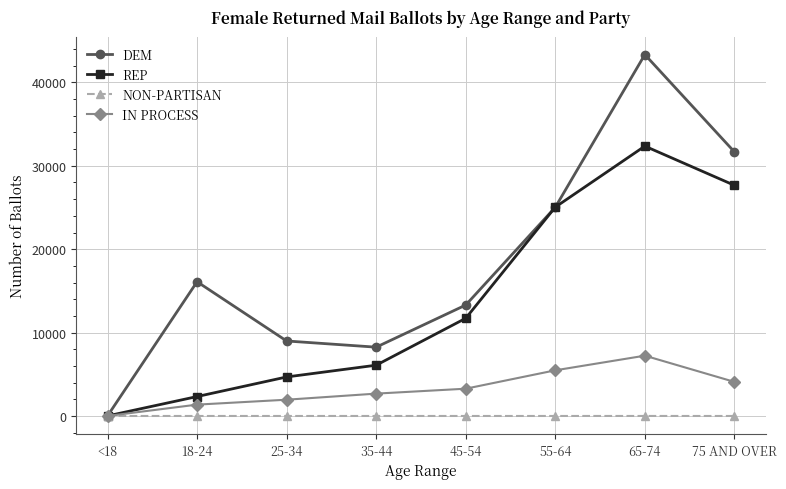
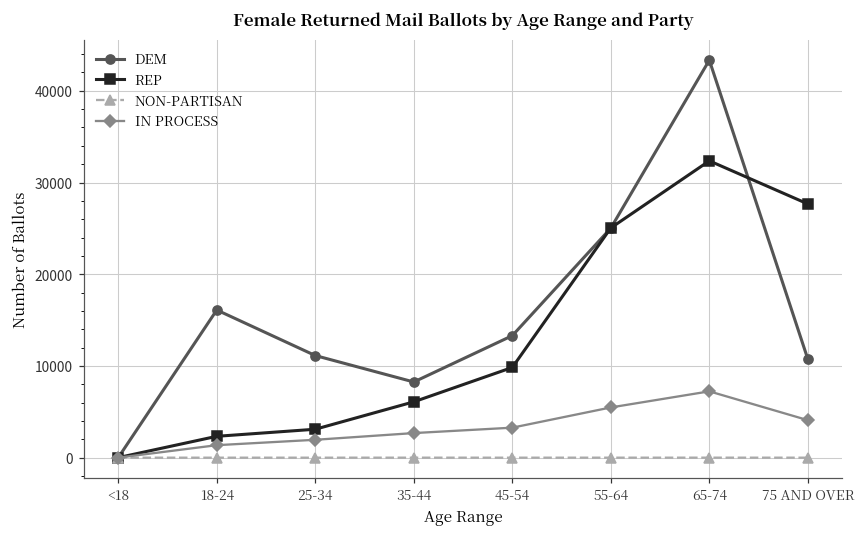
  {
    "DEM": {
      "18-24": 16000,
-     "25-34": 9000,
+     "25-34": 11000,
      "35-44": 8000,
      "45-54": 13000,
      "65-74": 43000,
-     "75 AND OVER": 32000
+     "75 AND OVER": 11000
    },
    "REP": {
      "18-24": 2000,
-     "25-34": 5000,
+     "25-34": 3000,
      "35-44": 6000,
-     "45-54": 12000,
+     "45-54": 10000,
      "65-74": 32000,
      "75 AND OVER": 28000
    }
  }
